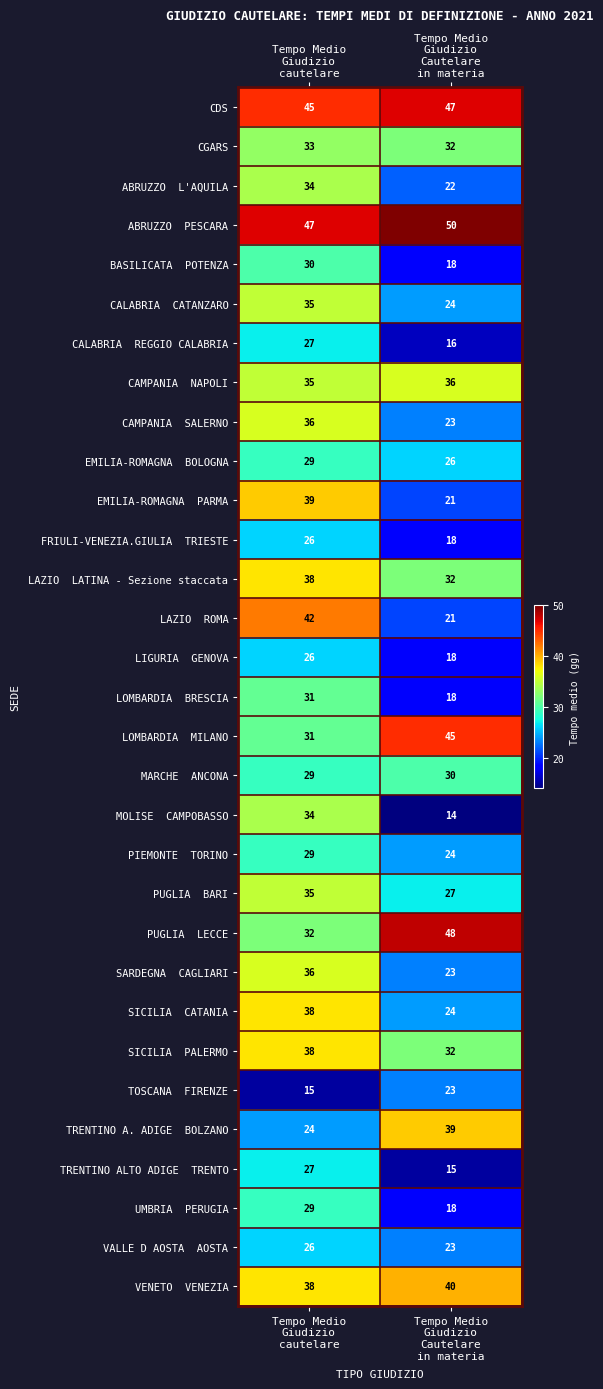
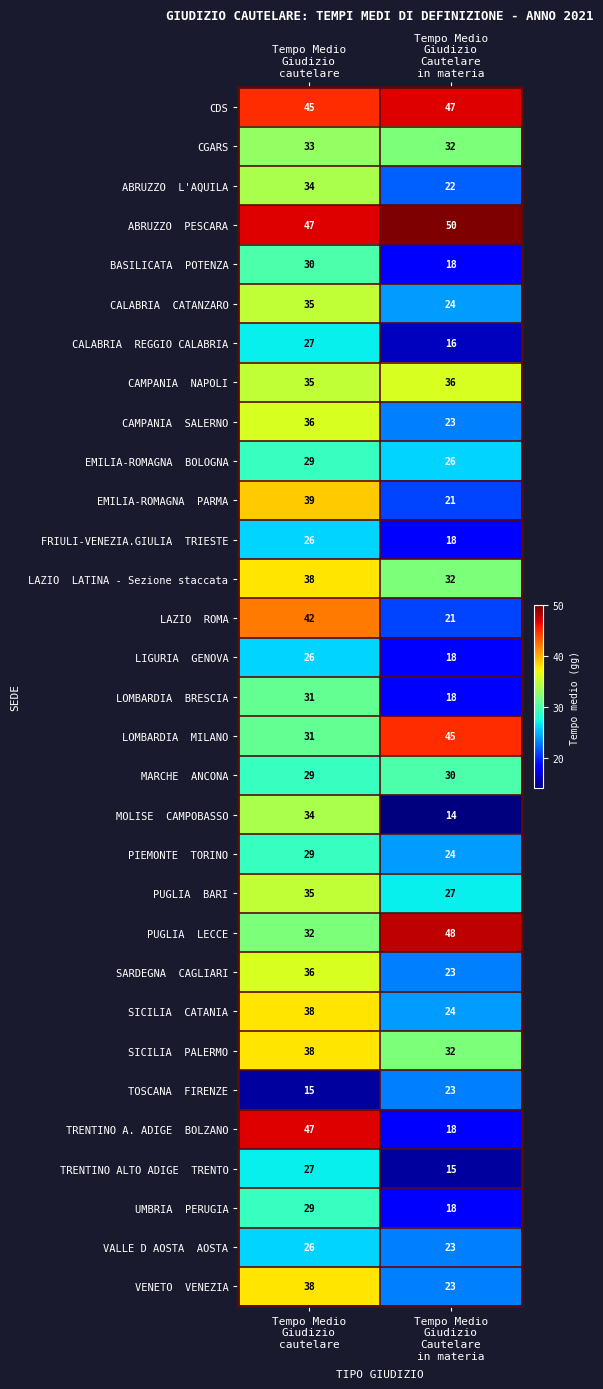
  {
    "CDS": {
      "Tempo Medio Giudizio cautelare": 45,
      "Tempo Medio Giudizio Cautelare in materia": 47
    },
    "CGARS": {
      "Tempo Medio Giudizio cautelare": 33,
      "Tempo Medio Giudizio Cautelare in materia": 32
    },
    "ABRUZZO L'AQUILA": {
      "Tempo Medio Giudizio cautelare": 34,
      "Tempo Medio Giudizio Cautelare in materia": 22
    },
    "ABRUZZO PESCARA": {
      "Tempo Medio Giudizio cautelare": 47,
      "Tempo Medio Giudizio Cautelare in materia": 50
    },
    "BASILICATA POTENZA": {
      "Tempo Medio Giudizio cautelare": 30,
      "Tempo Medio Giudizio Cautelare in materia": 18
    },
    "CALABRIA CATANZARO": {
      "Tempo Medio Giudizio cautelare": 35,
      "Tempo Medio Giudizio Cautelare in materia": 24
    },
    "CALABRIA REGGIO CALABRIA": {
      "Tempo Medio Giudizio cautelare": 27,
      "Tempo Medio Giudizio Cautelare in materia": 16
    },
    "CAMPANIA NAPOLI": {
      "Tempo Medio Giudizio cautelare": 35,
      "Tempo Medio Giudizio Cautelare in materia": 36
    },
    "CAMPANIA SALERNO": {
      "Tempo Medio Giudizio cautelare": 36,
      "Tempo Medio Giudizio Cautelare in materia": 23
    },
    "EMILIA-ROMAGNA BOLOGNA": {
      "Tempo Medio Giudizio cautelare": 29,
      "Tempo Medio Giudizio Cautelare in materia": 26
    },
    "EMILIA-ROMAGNA PARMA": {
      "Tempo Medio Giudizio cautelare": 39,
      "Tempo Medio Giudizio Cautelare in materia": 21
    },
    "FRIULI-VENEZIA.GIULIA TRIESTE": {
      "Tempo Medio Giudizio cautelare": 26,
      "Tempo Medio Giudizio Cautelare in materia": 18
    },
    "LAZIO LATINA - Sezione staccata": {
      "Tempo Medio Giudizio cautelare": 38,
      "Tempo Medio Giudizio Cautelare in materia": 32
    },
    "LAZIO ROMA": {
      "Tempo Medio Giudizio cautelare": 42,
      "Tempo Medio Giudizio Cautelare in materia": 21
    },
    "LIGURIA GENOVA": {
      "Tempo Medio Giudizio cautelare": 26,
      "Tempo Medio Giudizio Cautelare in materia": 18
    },
    "LOMBARDIA BRESCIA": {
      "Tempo Medio Giudizio cautelare": 31,
      "Tempo Medio Giudizio Cautelare in materia": 18
    },
    "LOMBARDIA MILANO": {
      "Tempo Medio Giudizio cautelare": 31,
      "Tempo Medio Giudizio Cautelare in materia": 45
    },
    "MARCHE ANCONA": {
      "Tempo Medio Giudizio cautelare": 29,
      "Tempo Medio Giudizio Cautelare in materia": 30
    },
    "MOLISE CAMPOBASSO": {
      "Tempo Medio Giudizio cautelare": 34,
      "Tempo Medio Giudizio Cautelare in materia": 14
    },
    "PIEMONTE TORINO": {
      "Tempo Medio Giudizio cautelare": 29,
      "Tempo Medio Giudizio Cautelare in materia": 24
    },
    "PUGLIA BARI": {
      "Tempo Medio Giudizio cautelare": 35,
      "Tempo Medio Giudizio Cautelare in materia": 27
    },
    "PUGLIA LECCE": {
      "Tempo Medio Giudizio cautelare": 32,
      "Tempo Medio Giudizio Cautelare in materia": 48
    },
    "SARDEGNA CAGLIARI": {
      "Tempo Medio Giudizio cautelare": 36,
      "Tempo Medio Giudizio Cautelare in materia": 23
    },
    "SICILIA CATANIA": {
      "Tempo Medio Giudizio cautelare": 38,
      "Tempo Medio Giudizio Cautelare in materia": 24
    },
    "SICILIA PALERMO": {
      "Tempo Medio Giudizio cautelare": 38,
      "Tempo Medio Giudizio Cautelare in materia": 32
    },
    "TOSCANA FIRENZE": {
      "Tempo Medio Giudizio cautelare": 15,
      "Tempo Medio Giudizio Cautelare in materia": 23
    },
    "TRENTINO A. ADIGE BOLZANO": {
-     "Tempo Medio Giudizio cautelare": 24,
-     "Tempo Medio Giudizio Cautelare in materia": 39
+     "Tempo Medio Giudizio cautelare": 47,
+     "Tempo Medio Giudizio Cautelare in materia": 18
    },
    "TRENTINO ALTO ADIGE TRENTO": {
      "Tempo Medio Giudizio cautelare": 27,
      "Tempo Medio Giudizio Cautelare in materia": 15
    },
    "UMBRIA PERUGIA": {
      "Tempo Medio Giudizio cautelare": 29,
      "Tempo Medio Giudizio Cautelare in materia": 18
    },
    "VALLE D AOSTA AOSTA": {
      "Tempo Medio Giudizio cautelare": 26,
      "Tempo Medio Giudizio Cautelare in materia": 23
    },
    "VENETO VENEZIA": {
      "Tempo Medio Giudizio cautelare": 38,
-     "Tempo Medio Giudizio Cautelare in materia": 40
+     "Tempo Medio Giudizio Cautelare in materia": 23
    }
  }
